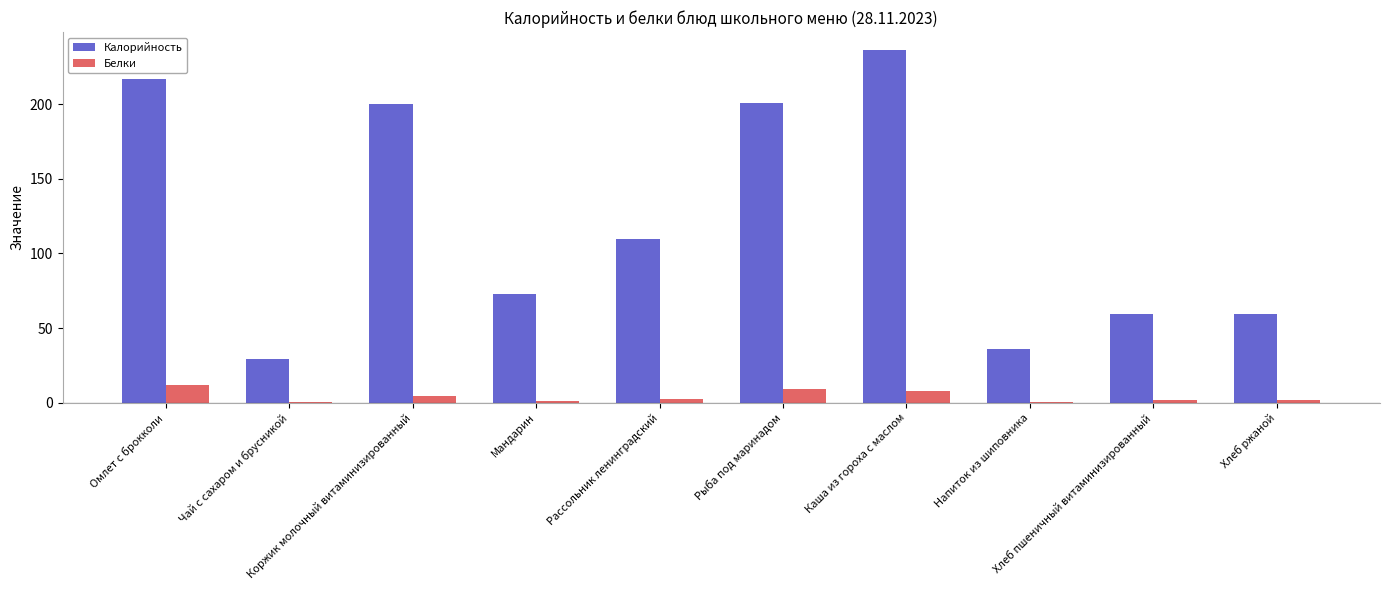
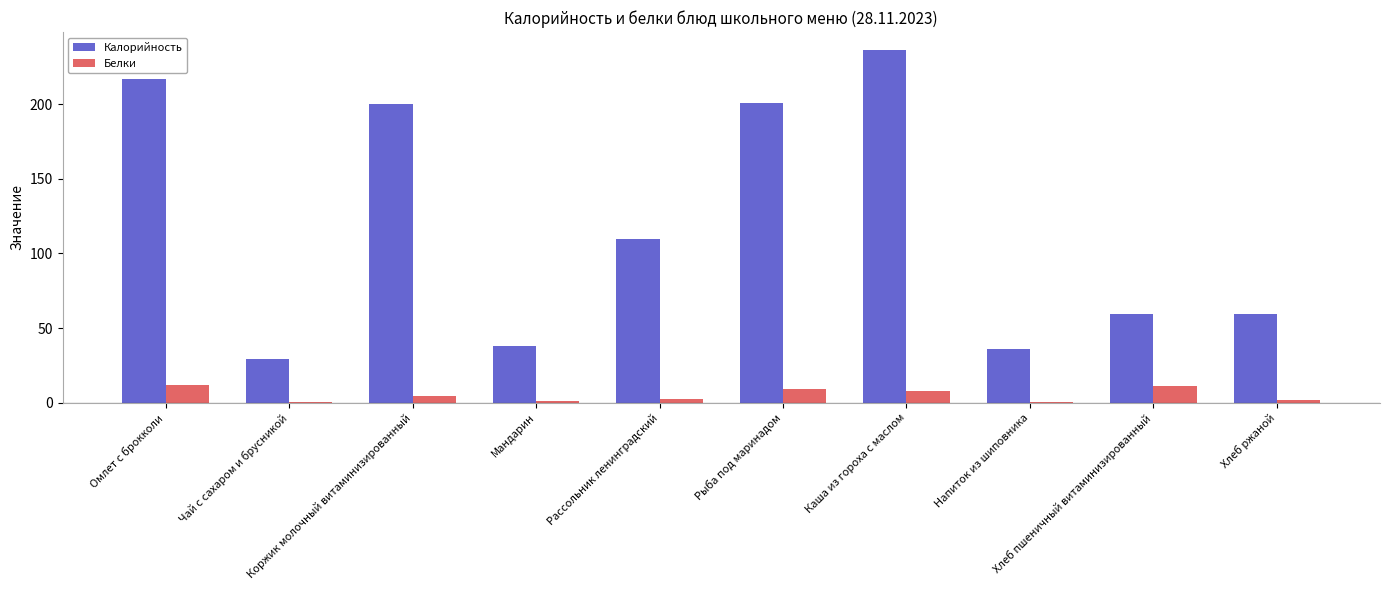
  {
    "Калорийность": {
      "Омлет с брокколи": 217,
      "Чай с сахаром и брусникой": 29,
      "Коржик молочный витаминизированный": 200,
-     "Мандарин": 73,
+     "Мандарин": 38,
      "Рассольник ленинградский": 109,
      "Рыба под маринадом": 201,
      "Каша из гороха с маслом": 236,
      "Напиток из шиповника": 36,
      "Хлеб пшеничный витаминизированный": 60,
      "Хлеб ржаной": 59
    },
    "Белки": {
      "Омлет с брокколи": 12,
      "Коржик молочный витаминизированный": 5,
      "Рассольник ленинградский": 2,
      "Рыба под маринадом": 10,
      "Каша из гороха с маслом": 8,
-     "Хлеб пшеничный витаминизированный": 2,
+     "Хлеб пшеничный витаминизированный": 11,
      "Хлеб ржаной": 2
    }
  }
